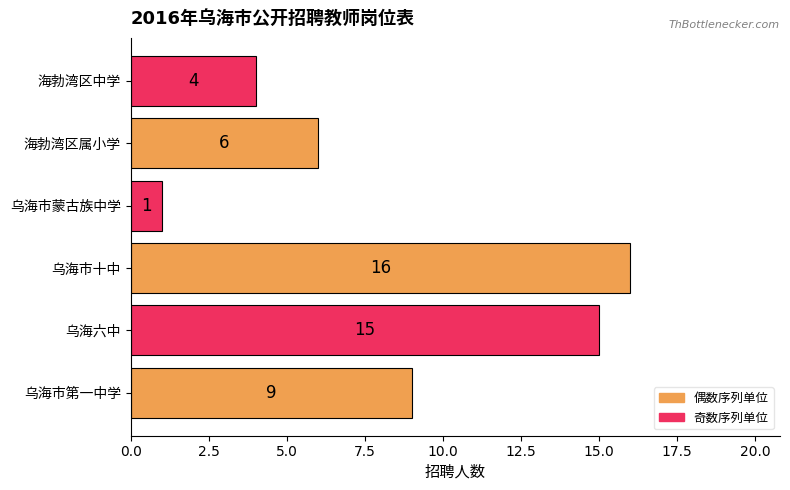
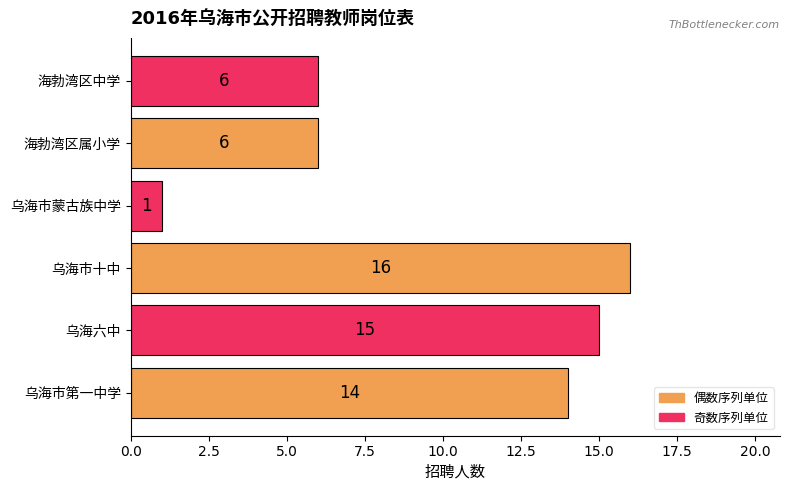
  {
-   "海勃湾区中学": 4,
+   "海勃湾区中学": 6,
    "海勃湾区属小学": 6,
    "乌海市蒙古族中学": 1,
    "乌海市十中": 16,
    "乌海六中": 15,
-   "乌海市第一中学": 9
+   "乌海市第一中学": 14
  }
